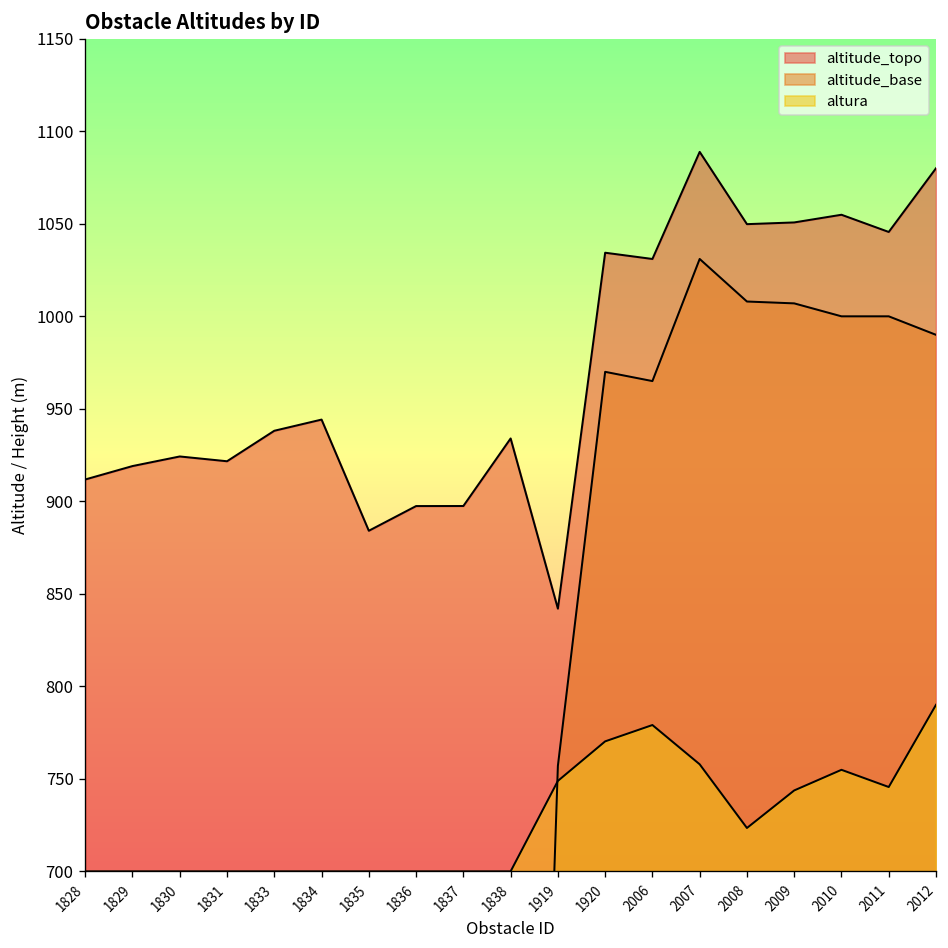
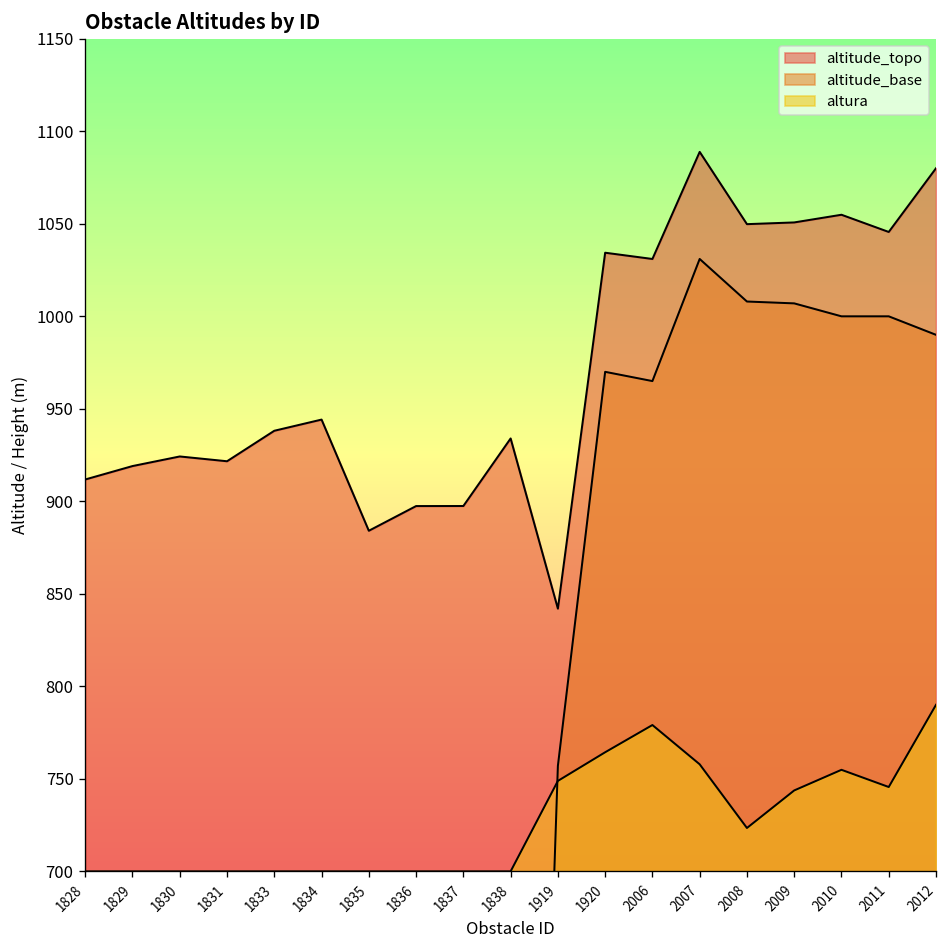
  {
    "altura": {
      "1919": 749,
-     "1920": 770,
+     "1920": 764,
      "2006": 779,
      "2007": 758,
      "2008": 723,
      "2009": 744,
      "2010": 755,
      "2011": 746,
      "2012": 790
    }
  }
